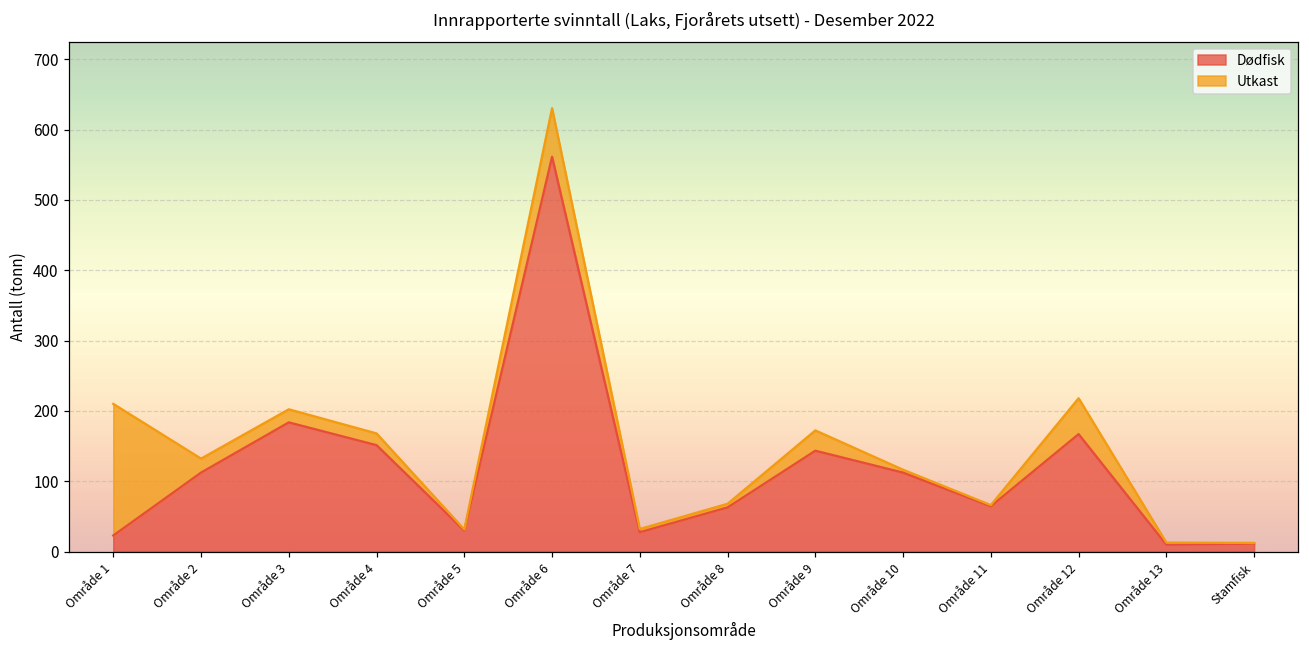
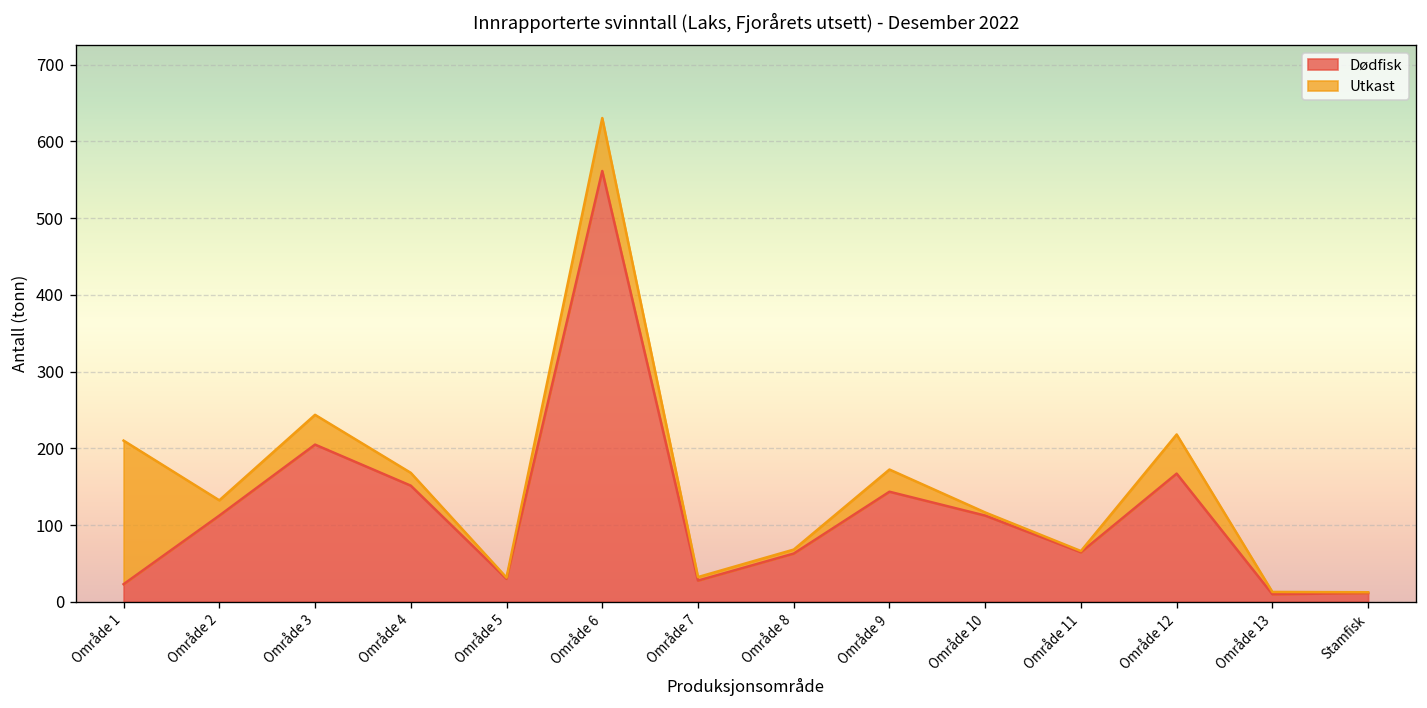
  {
    "Dødfisk": {
      "Område 1": 20,
      "Område 2": 110,
-     "Område 3": 180,
+     "Område 3": 200,
      "Område 4": 150,
      "Område 6": 560,
      "Område 7": 30,
      "Område 8": 60,
      "Område 9": 140,
      "Område 10": 110,
      "Område 12": 170
    },
    "Utkast": {
      "Område 1": 190,
      "Område 2": 20,
-     "Område 3": 20,
+     "Område 3": 40,
      "Område 4": 20,
      "Område 6": 70,
      "Område 7": 0,
      "Område 8": 10,
      "Område 9": 30,
      "Område 10": 0,
      "Område 12": 50
    }
  }
